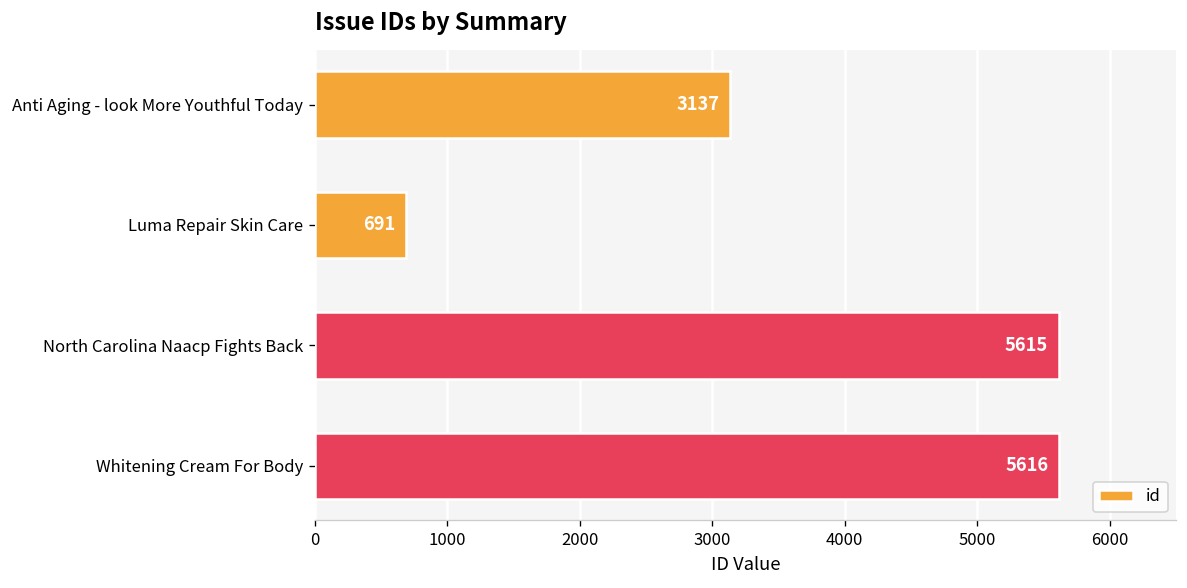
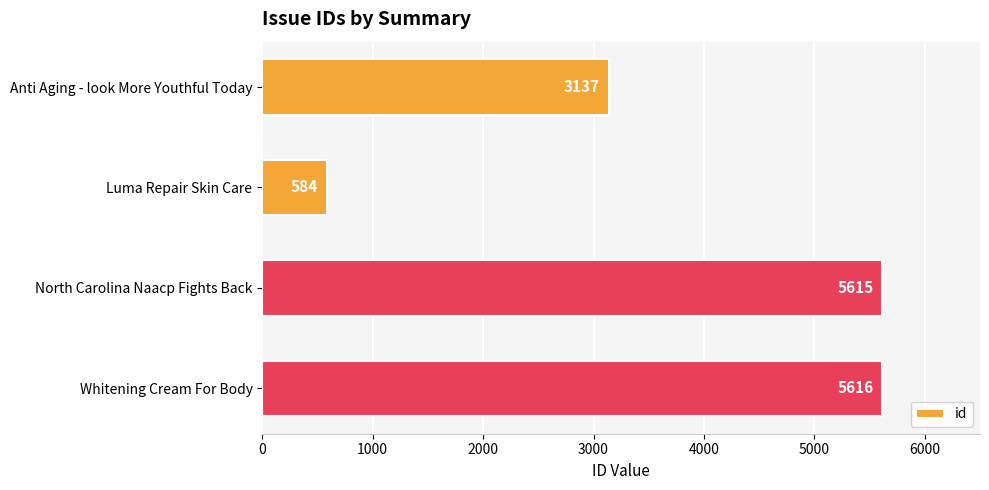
  {
    "Anti Aging - look More Youthful Today": 3137,
-   "Luma Repair Skin Care": 691,
+   "Luma Repair Skin Care": 584,
    "North Carolina Naacp Fights Back": 5615,
    "Whitening Cream For Body": 5616
  }
